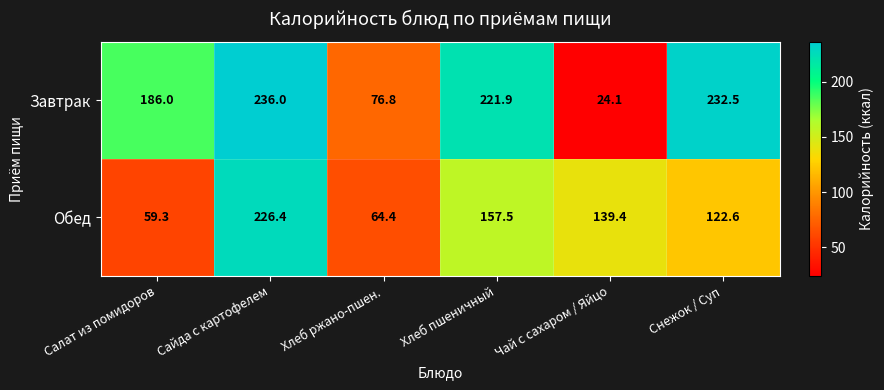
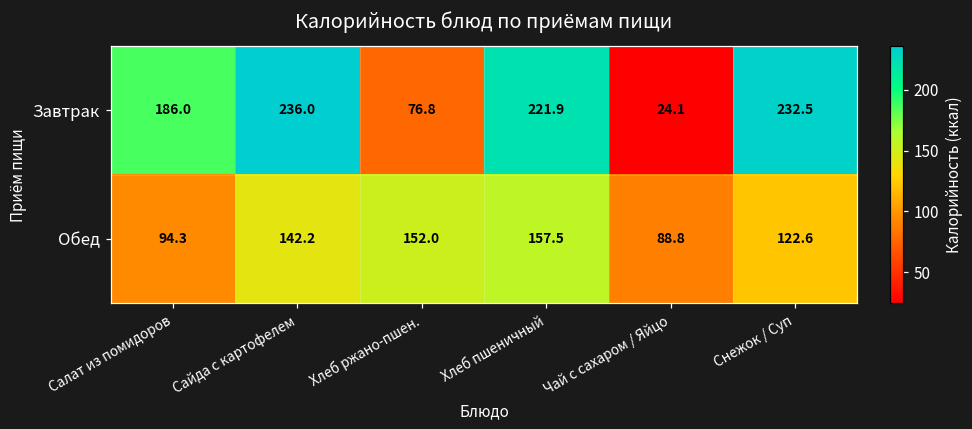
  {
    "Завтрак": {
      "Салат из помидоров": 186.0,
      "Сайда с картофелем": 236.0,
      "Хлеб ржано-пшен.": 76.8,
      "Хлеб пшеничный": 221.9,
      "Чай с сахаром / Яйцо": 24.1,
      "Снежок / Суп": 232.5
    },
    "Обед": {
-     "Салат из помидоров": 59.3,
-     "Сайда с картофелем": 226.4,
-     "Хлеб ржано-пшен.": 64.4,
+     "Салат из помидоров": 94.3,
+     "Сайда с картофелем": 142.2,
+     "Хлеб ржано-пшен.": 152.0,
      "Хлеб пшеничный": 157.5,
-     "Чай с сахаром / Яйцо": 139.4,
+     "Чай с сахаром / Яйцо": 88.8,
      "Снежок / Суп": 122.6
    }
  }
